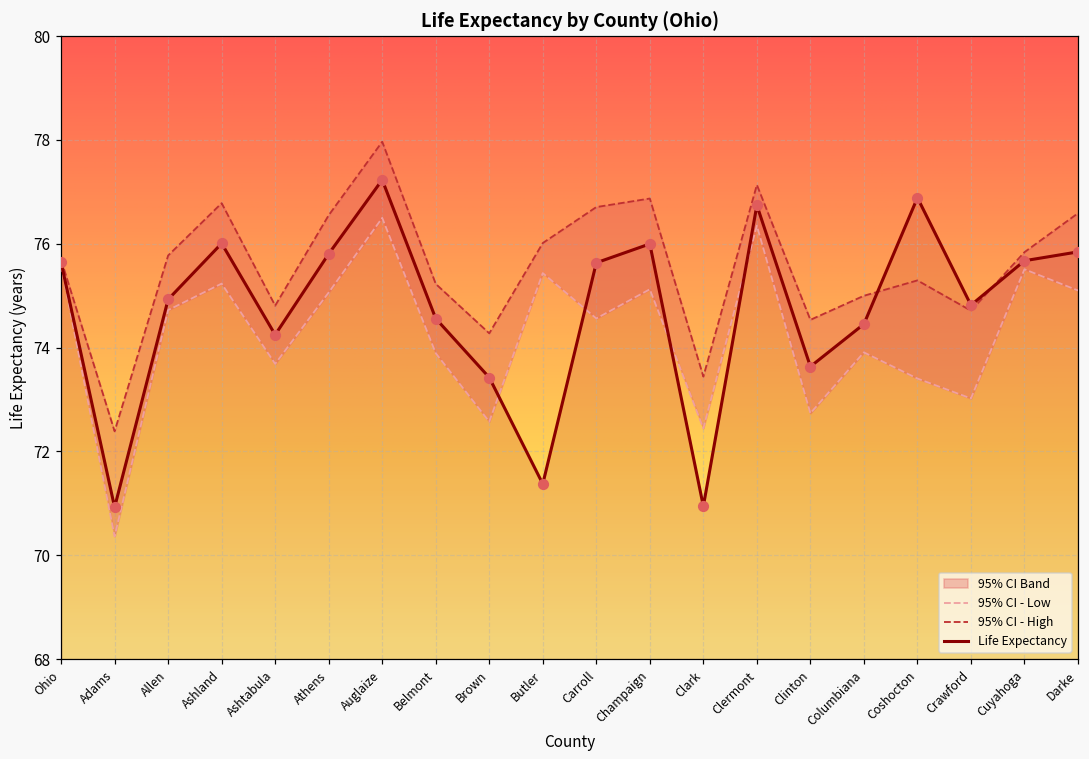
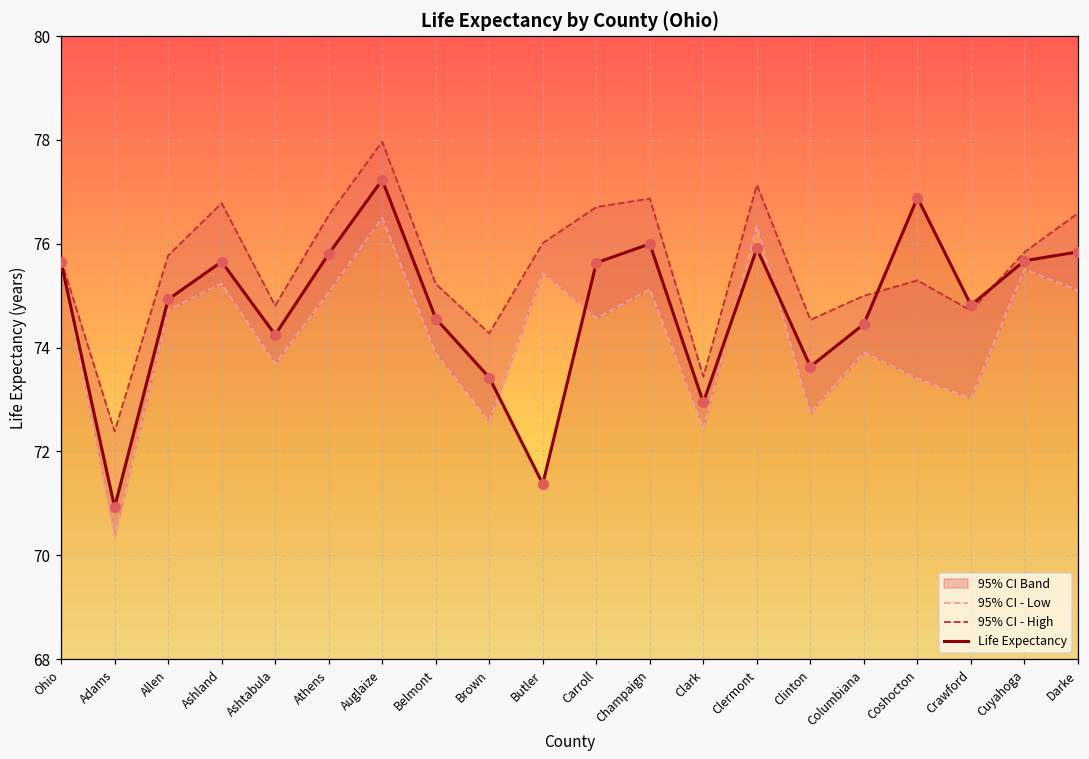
  {
    "Life Expectancy": {
      "Adams": 70.9,
      "Allen": 74.9,
-     "Ashland": 76.0,
+     "Ashland": 75.7,
      "Ashtabula": 74.2,
      "Athens": 75.8,
      "Auglaize": 77.2,
      "Belmont": 74.6,
      "Brown": 73.4,
      "Butler": 71.4,
      "Carroll": 75.6,
      "Champaign": 76.0,
-     "Clark": 70.9,
-     "Clermont": 76.7,
+     "Clark": 72.9,
+     "Clermont": 75.9,
      "Clinton": 73.6,
      "Columbiana": 74.5,
      "Coshocton": 76.9,
      "Crawford": 74.8,
      "Cuyahoga": 75.7,
      "Darke": 75.8
    }
  }
